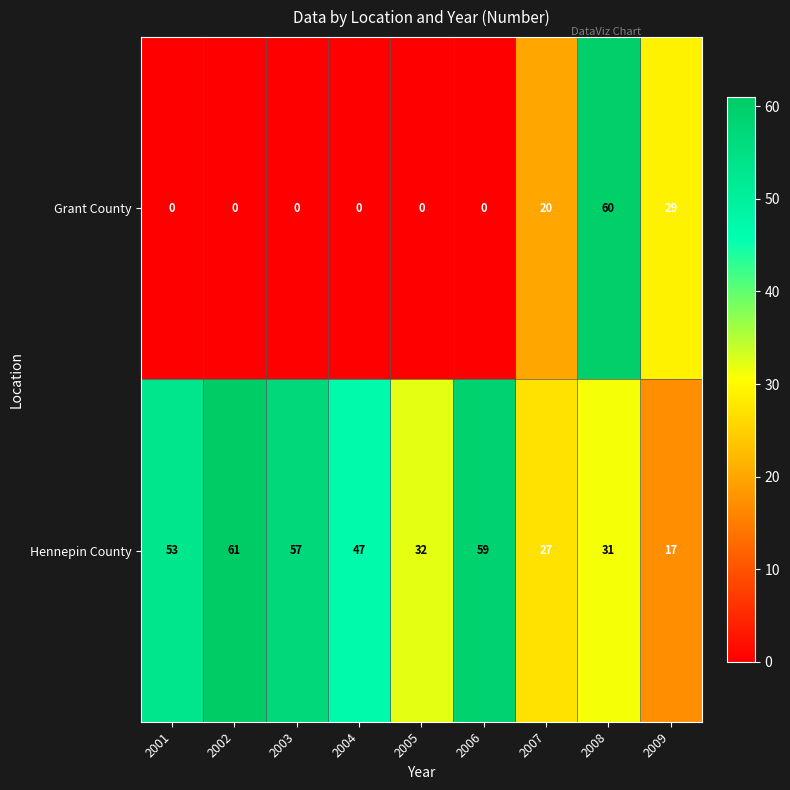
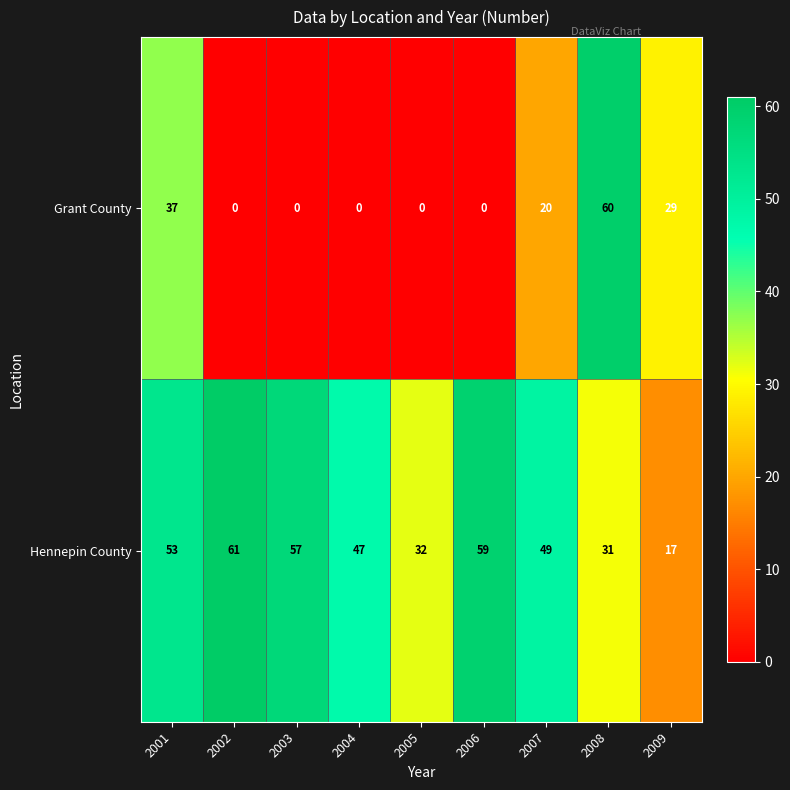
  {
    "Grant County": {
-     "2001": 0,
+     "2001": 37,
      "2002": 0,
      "2003": 0,
      "2004": 0,
      "2005": 0,
      "2006": 0,
      "2007": 20,
      "2008": 60,
      "2009": 29
    },
    "Hennepin County": {
      "2001": 53,
      "2002": 61,
      "2003": 57,
      "2004": 47,
      "2005": 32,
      "2006": 59,
-     "2007": 27,
+     "2007": 49,
      "2008": 31,
      "2009": 17
    }
  }
